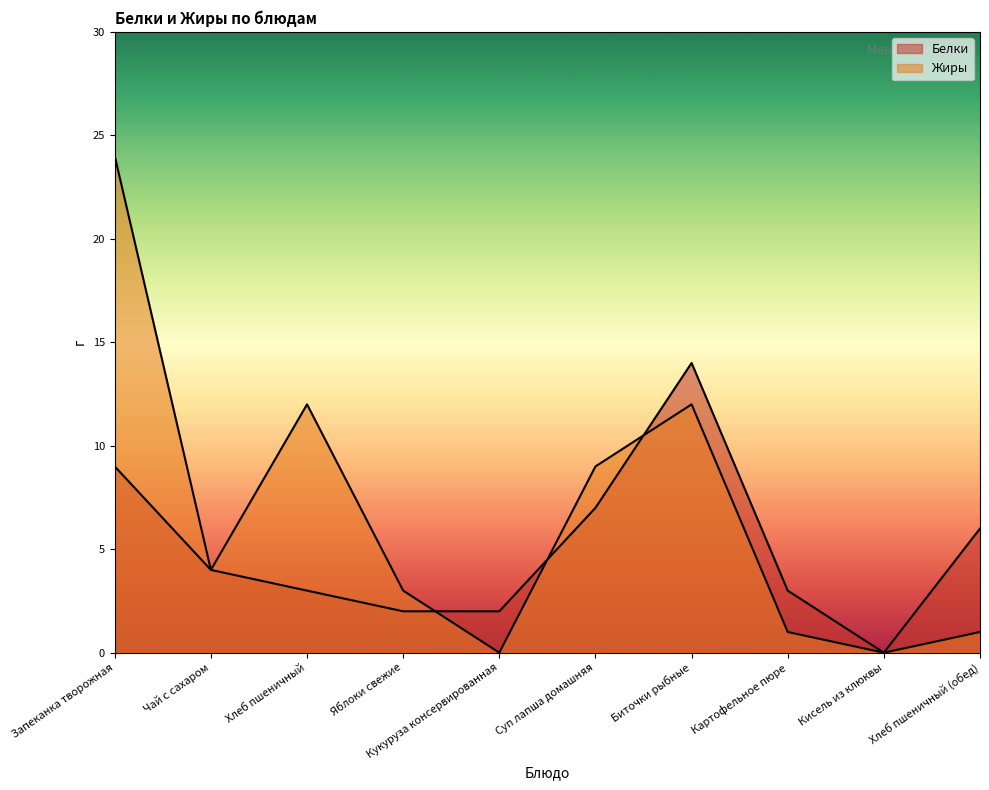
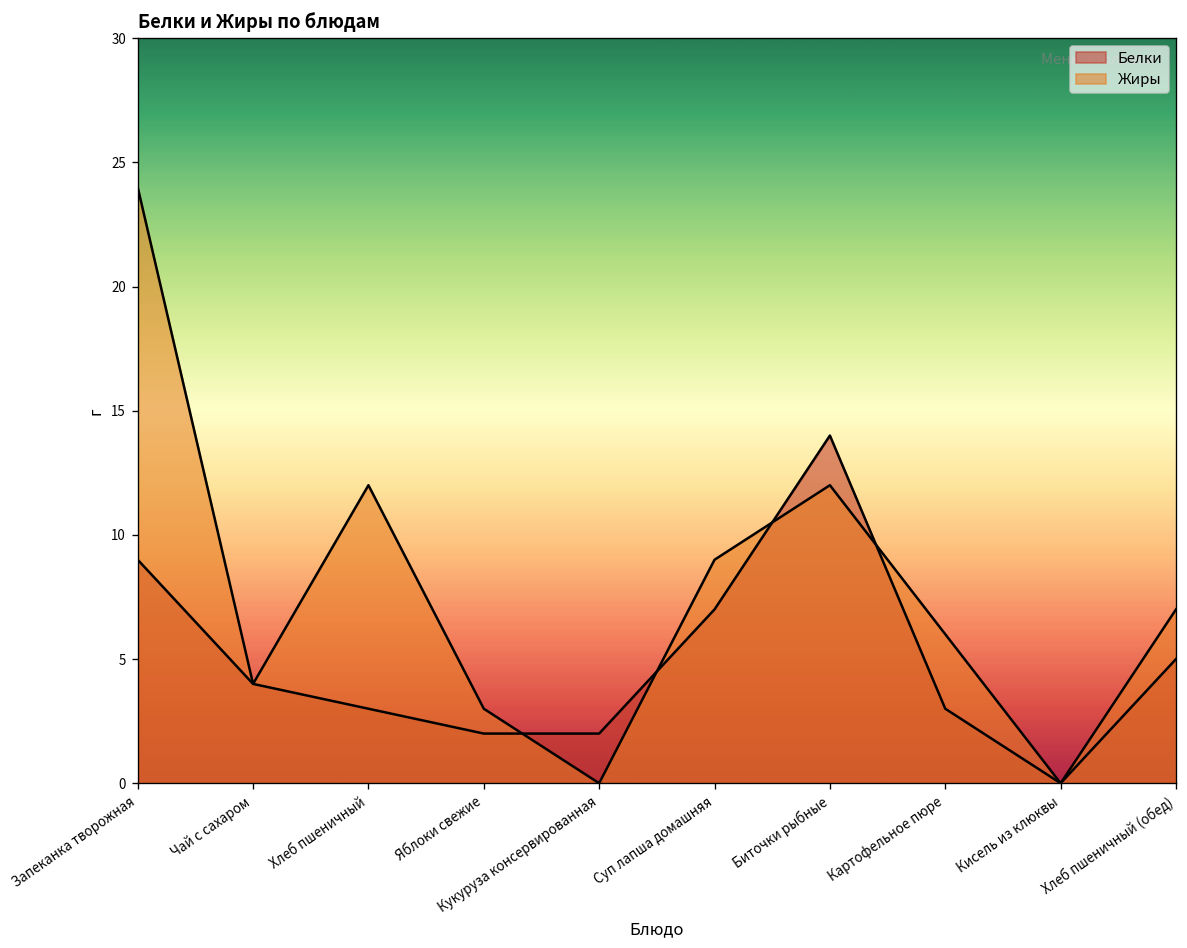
  {
    "Белки": {
      "Запеканка творожная": 9,
      "Хлеб пшеничный": 3,
      "Яблоки свежие": 2,
      "Кукуруза консервированная": 2,
      "Суп лапша домашняя": 7,
      "Биточки рыбные": 14,
      "Картофельное пюре": 3,
-     "Хлеб пшеничный (обед)": 6
+     "Хлеб пшеничный (обед)": 5
    },
    "Жиры": {
      "Запеканка творожная": 24,
      "Хлеб пшеничный": 12,
      "Яблоки свежие": 3,
      "Кукуруза консервированная": 0,
      "Суп лапша домашняя": 9,
      "Биточки рыбные": 12,
-     "Картофельное пюре": 1,
-     "Хлеб пшеничный (обед)": 1
+     "Картофельное пюре": 6,
+     "Хлеб пшеничный (обед)": 7
    }
  }
